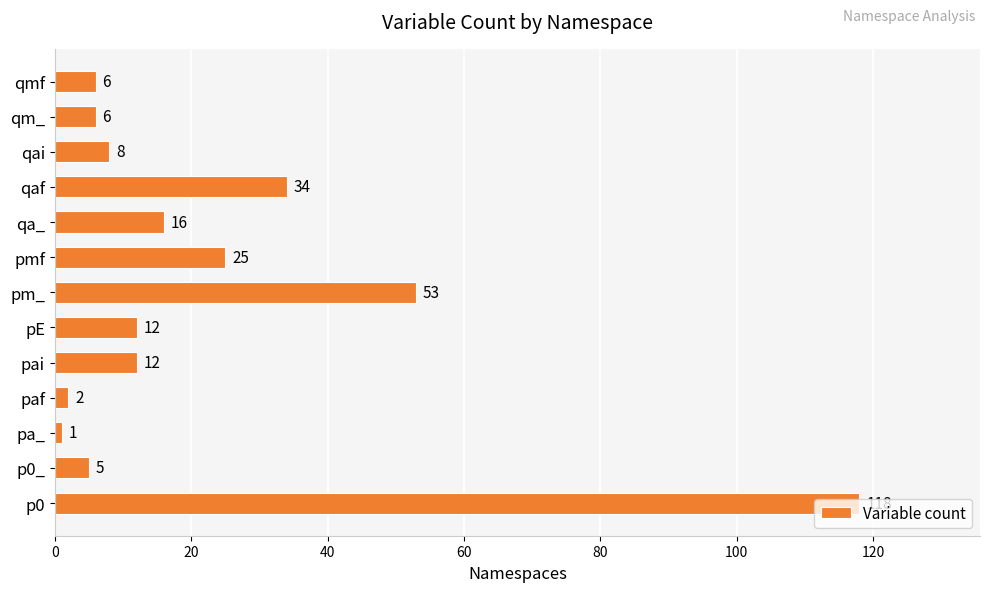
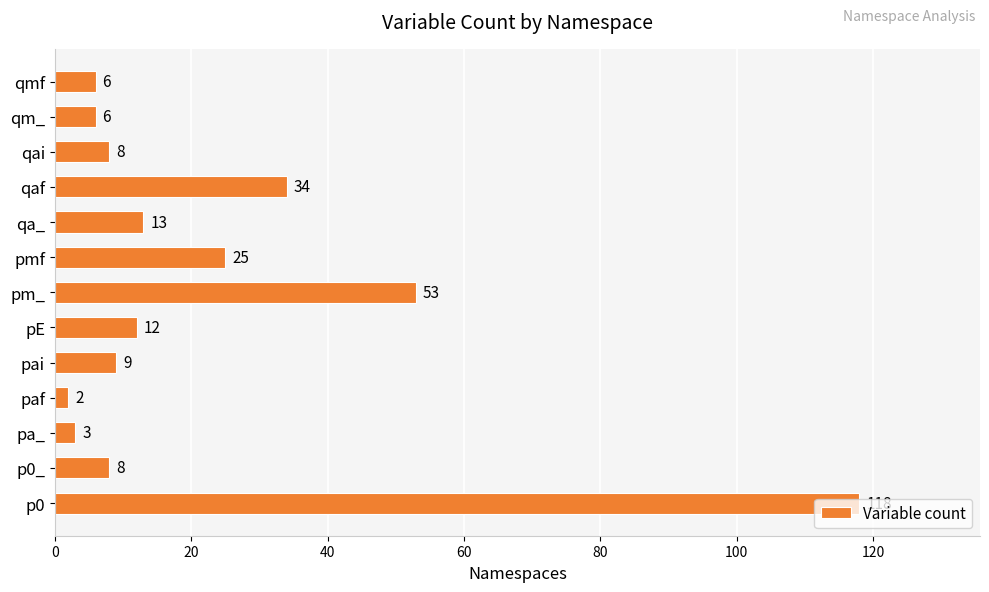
  {
    "qmf": 6,
    "qm_": 6,
    "qai": 8,
    "qaf": 34,
-   "qa_": 16,
+   "qa_": 13,
    "pmf": 25,
    "pm_": 53,
    "pE": 12,
-   "pai": 12,
+   "pai": 9,
    "paf": 2,
-   "pa_": 1,
-   "p0_": 5
+   "pa_": 3,
+   "p0_": 8
  }
